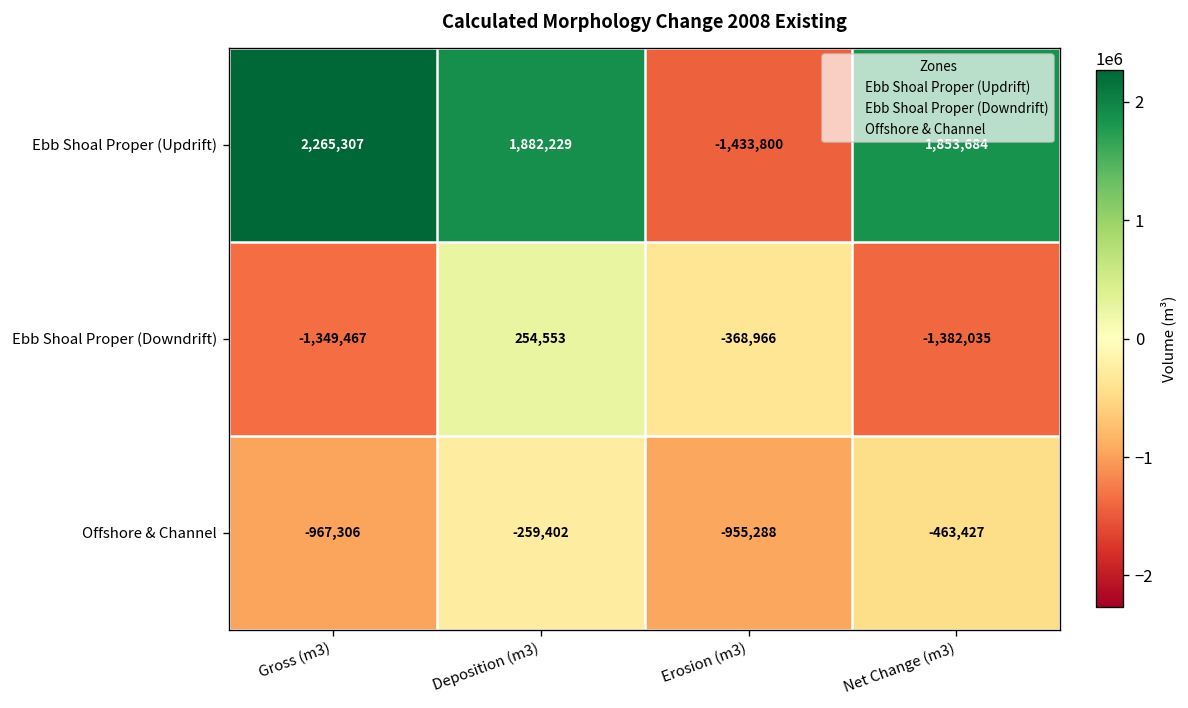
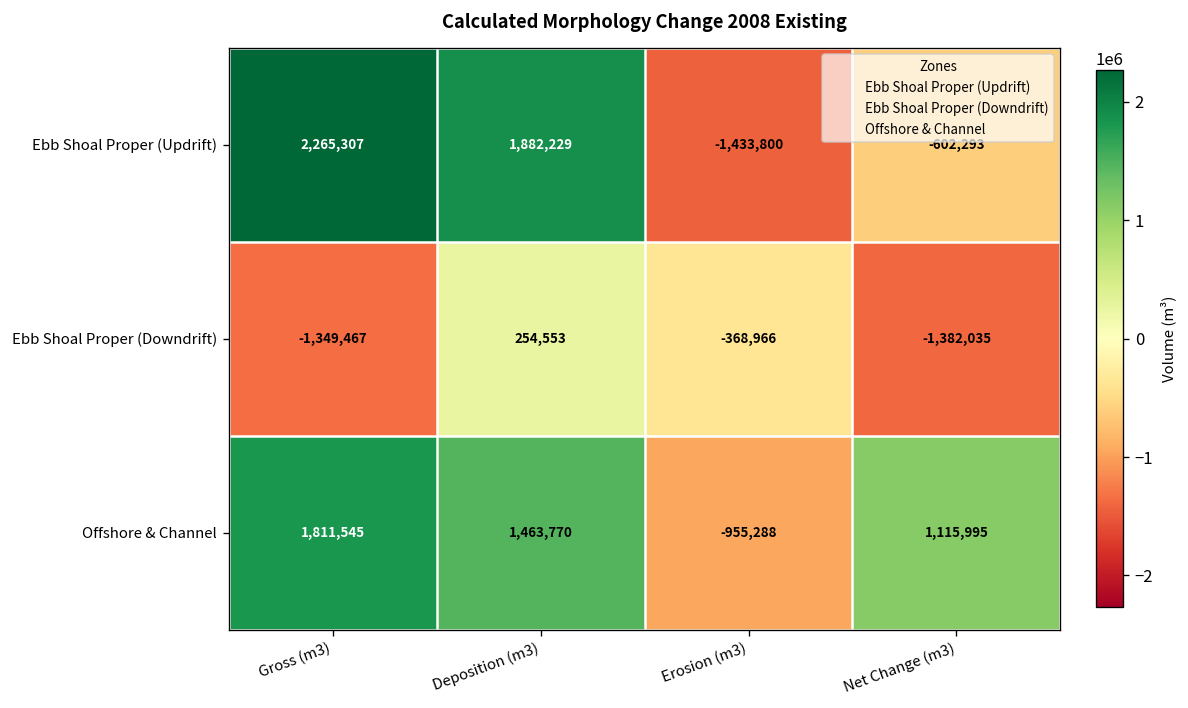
  {
    "Ebb Shoal Proper (Updrift)": {
      "Gross (m3)": "2,265,307",
      "Deposition (m3)": "1,882,229",
      "Erosion (m3)": "-1,433,800",
-     "Net Change (m3)": "1,853,684"
+     "Net Change (m3)": "-602,293"
    },
    "Ebb Shoal Proper (Downdrift)": {
      "Gross (m3)": "-1,349,467",
      "Deposition (m3)": "254,553",
      "Erosion (m3)": "-368,966",
      "Net Change (m3)": "-1,382,035"
    },
    "Offshore & Channel": {
-     "Gross (m3)": "-967,306",
-     "Deposition (m3)": "-259,402",
+     "Gross (m3)": "1,811,545",
+     "Deposition (m3)": "1,463,770",
      "Erosion (m3)": "-955,288",
-     "Net Change (m3)": "-463,427"
+     "Net Change (m3)": "1,115,995"
    }
  }
